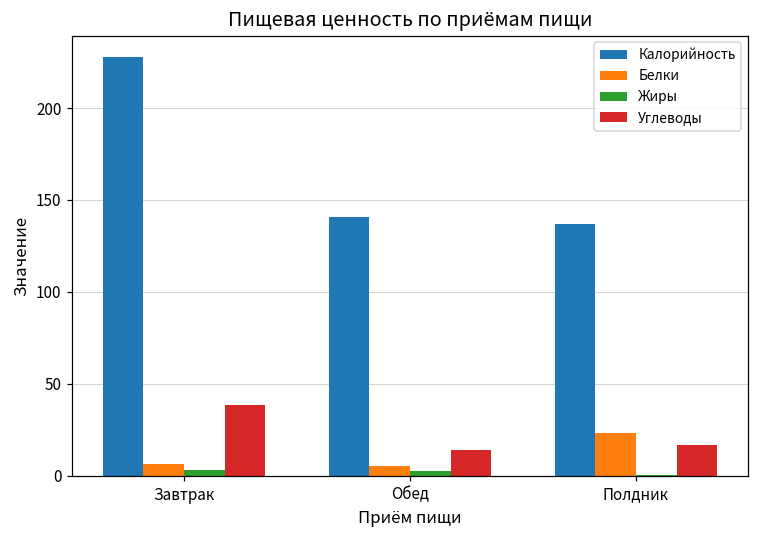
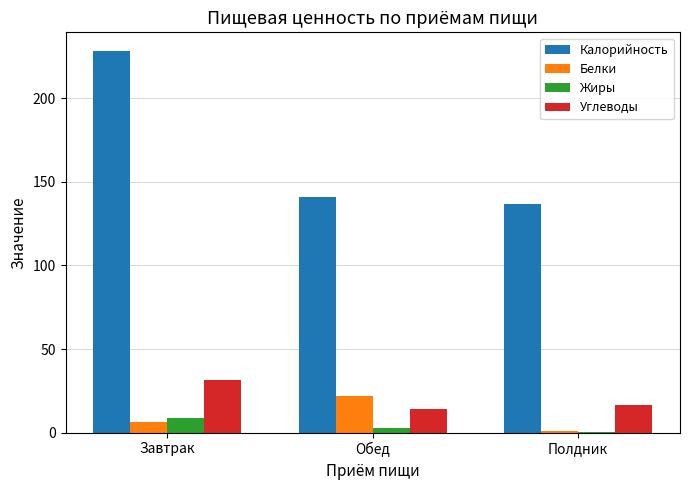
  {
    "Калорийность": {
      "Завтрак": 228,
      "Обед": 141,
      "Полдник": 137
    },
    "Белки": {
      "Завтрак": 6,
-     "Обед": 6,
-     "Полдник": 23
+     "Обед": 22,
+     "Полдник": 1
    },
    "Жиры": {
-     "Завтрак": 3,
+     "Завтрак": 9,
      "Обед": 3
    },
    "Углеводы": {
-     "Завтрак": 39,
+     "Завтрак": 32,
      "Обед": 14,
      "Полдник": 17
    }
  }
